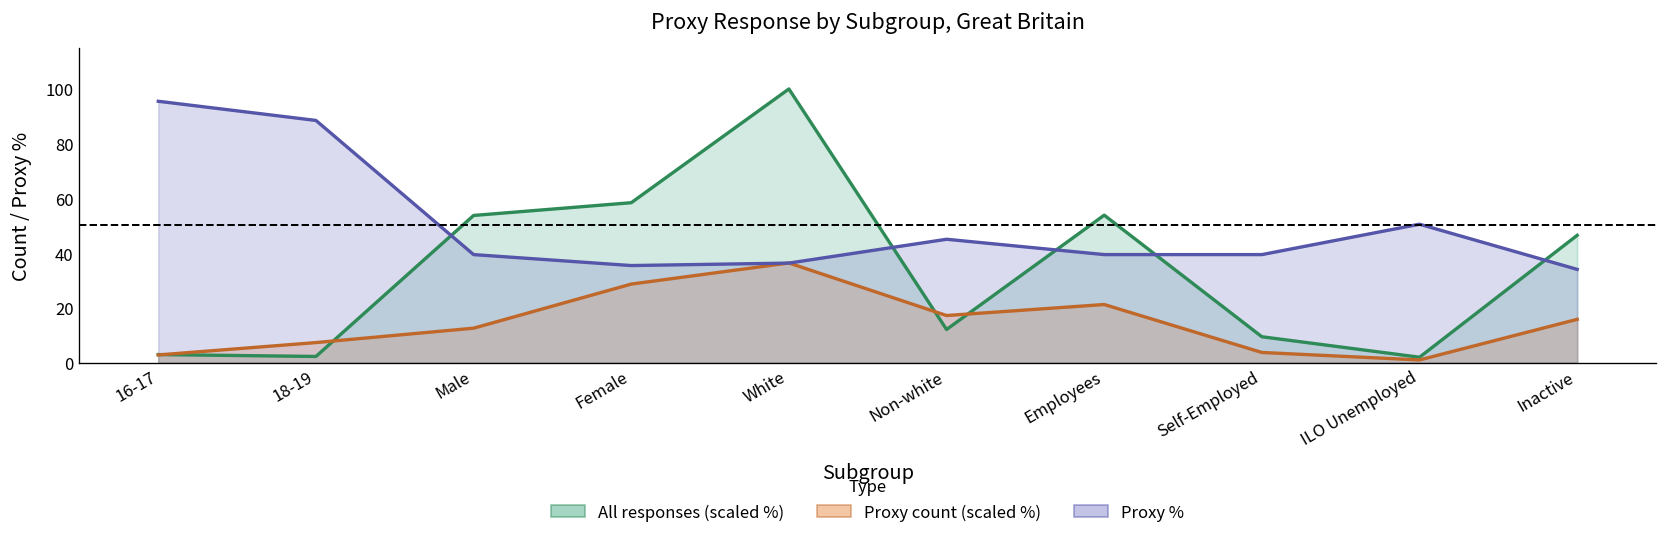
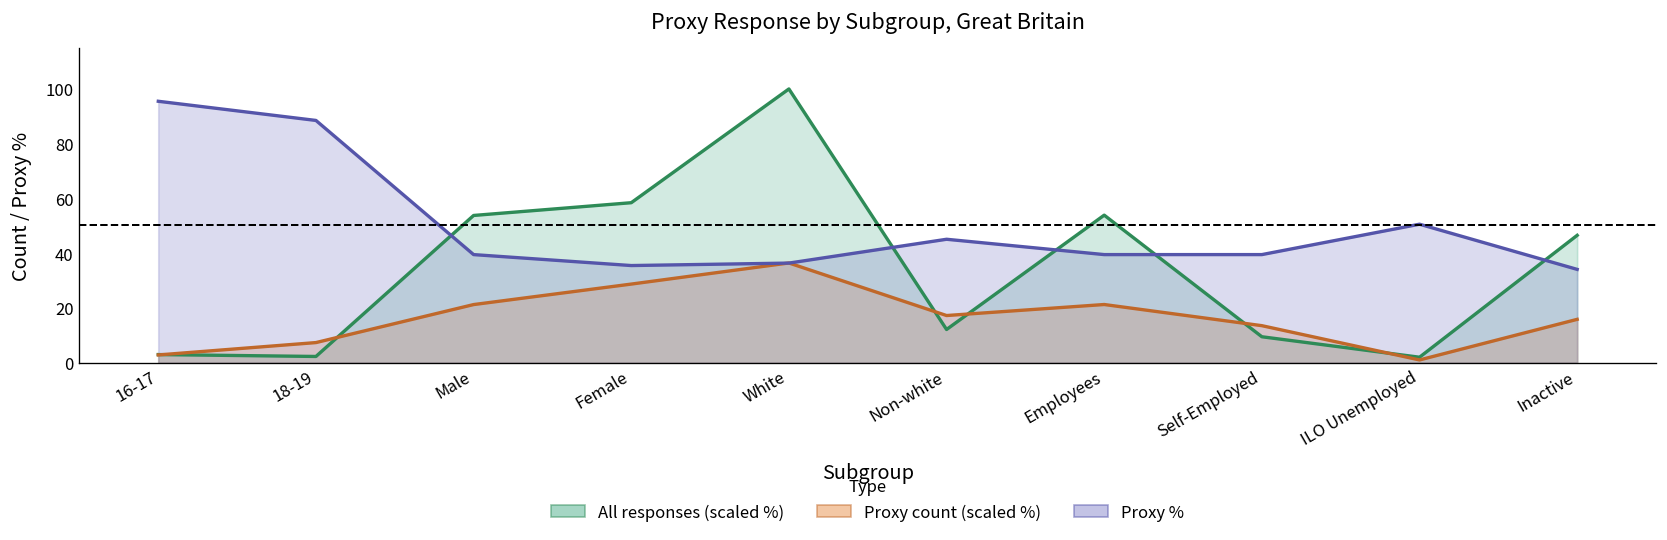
  {
    "Proxy count (scaled %)": {
      "18-19": 7,
-     "Male": 13,
+     "Male": 21,
      "Female": 29,
      "Non-white": 17,
      "Employees": 21,
-     "Self-Employed": 4,
+     "Self-Employed": 14,
      "Inactive": 16
    }
  }
